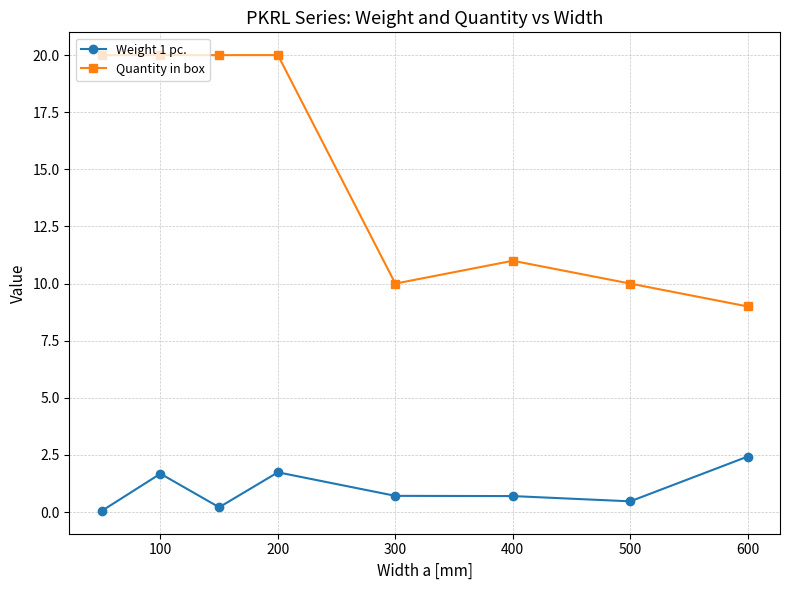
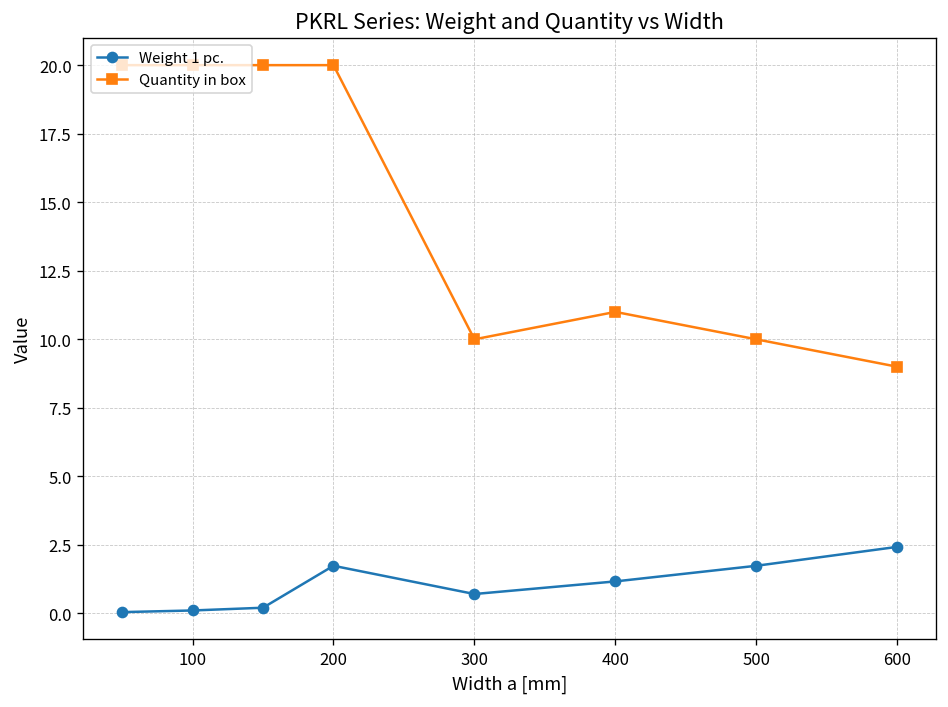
  {
    "Weight 1 pc.": {
-     "100": 1.7,
+     "100": 0.1,
      "200": 1.7,
      "300": 0.7,
-     "400": 0.7,
-     "500": 0.5,
+     "400": 1.2,
+     "500": 1.7,
      "600": 2.4
    },
    "Quantity in box": {
      "200": 20.0,
      "300": 10.0,
      "400": 11.0,
      "500": 10.0,
      "600": 9.0
    }
  }
